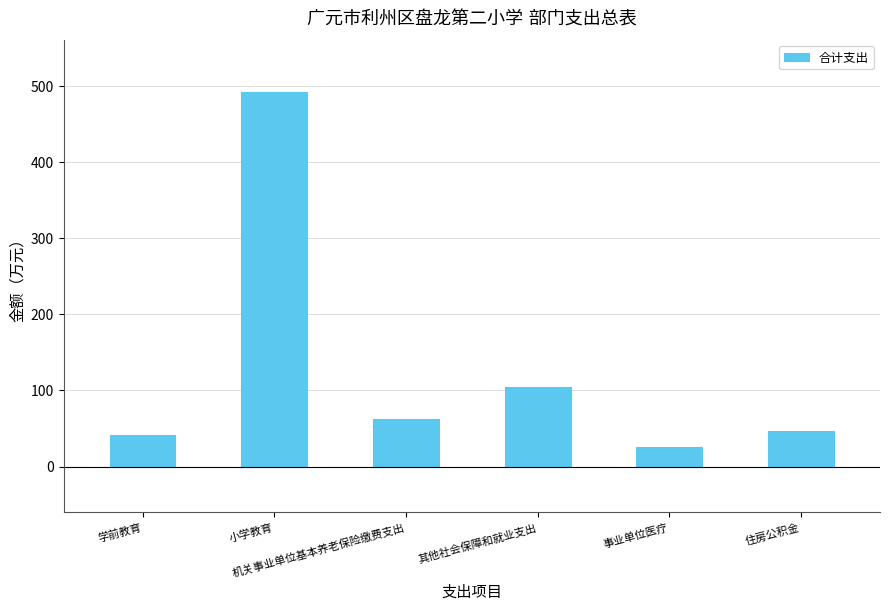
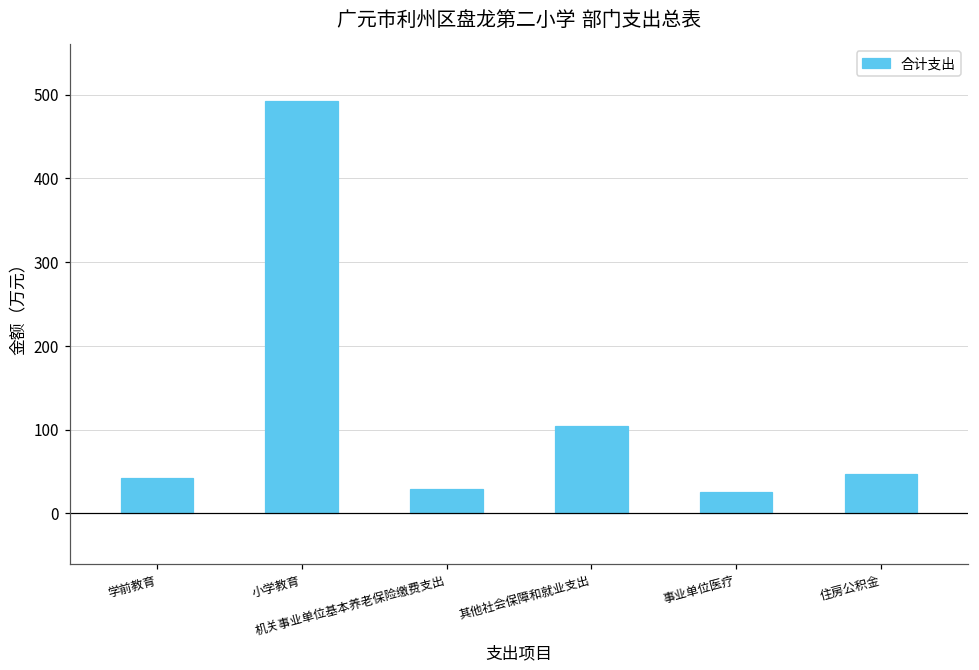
  {
    "学前教育": 40,
    "小学教育": 490,
-   "机关事业单位基本养老保险缴费支出": 60,
+   "机关事业单位基本养老保险缴费支出": 30,
    "其他社会保障和就业支出": 100,
    "事业单位医疗": 30,
    "住房公积金": 50
  }
